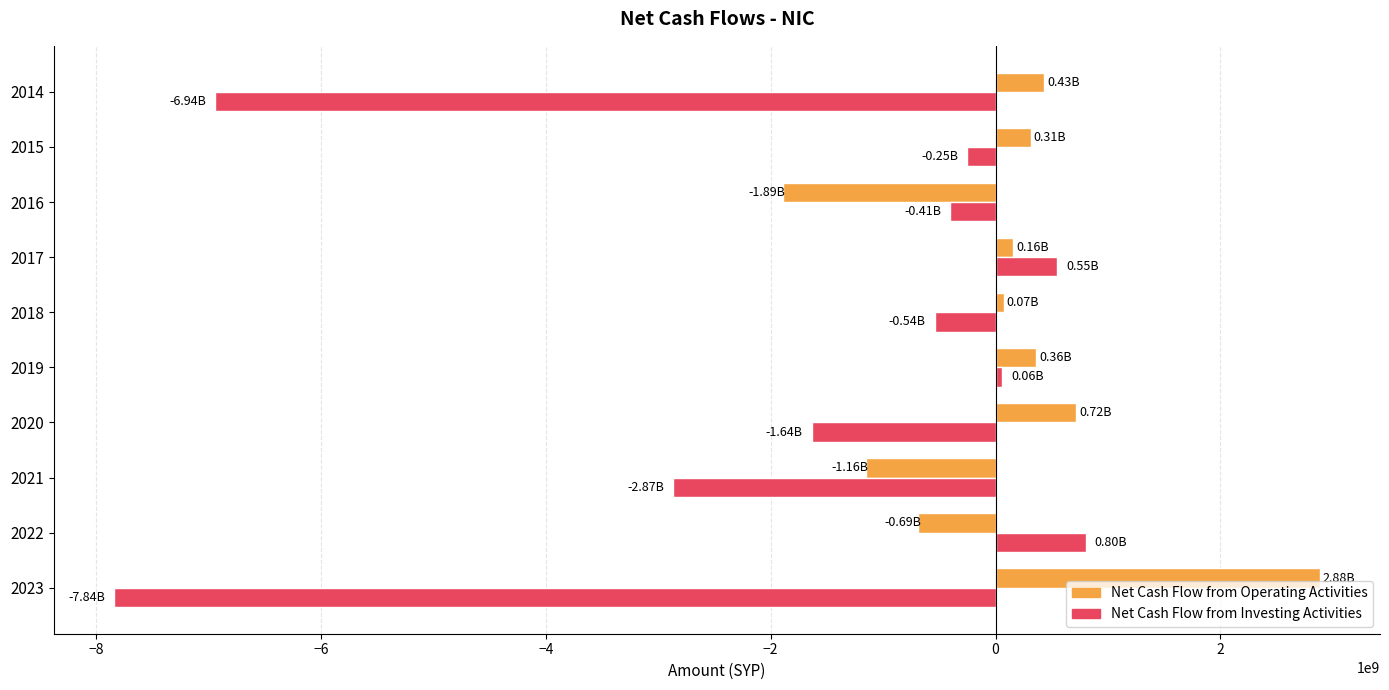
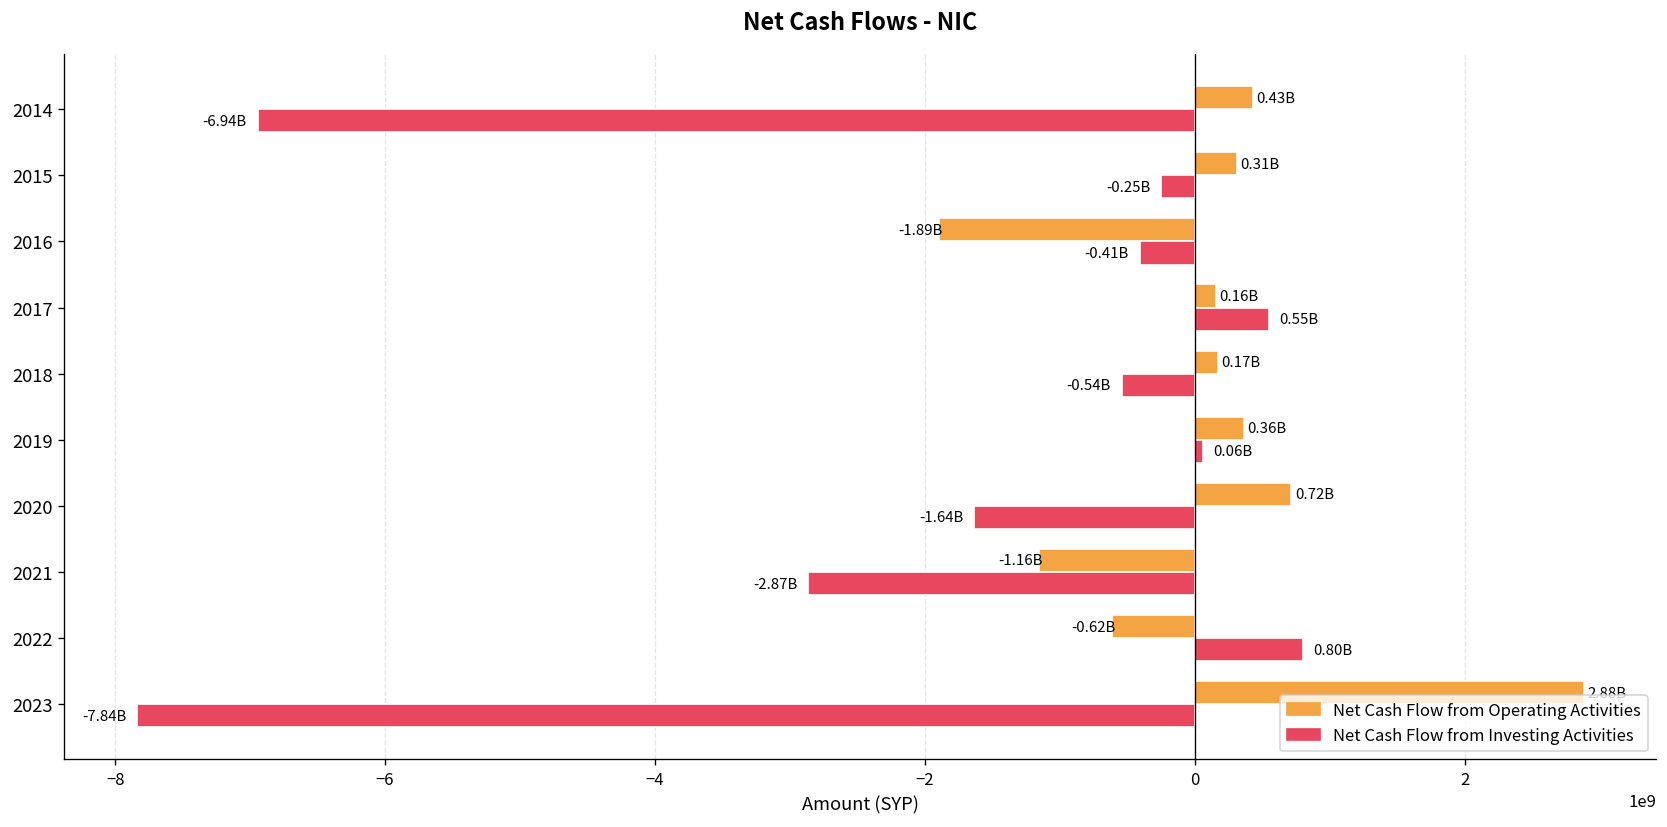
  {
    "Net Cash Flow from Operating Activities": {
      "2014": "0.43B",
      "2015": "0.31B",
      "2016": "-1.89B",
      "2017": "0.16B",
-     "2018": "0.07B",
+     "2018": "0.17B",
      "2019": "0.36B",
      "2020": "0.72B",
      "2021": "-1.16B",
-     "2022": "-0.69B"
+     "2022": "-0.62B"
    },
    "Net Cash Flow from Investing Activities": {
      "2014": "-6.94B",
      "2015": "-0.25B",
      "2016": "-0.41B",
      "2017": "0.55B",
      "2018": "-0.54B",
      "2019": "0.06B",
      "2020": "-1.64B",
      "2021": "-2.87B",
      "2022": "0.80B",
      "2023": "-7.84B"
    }
  }
